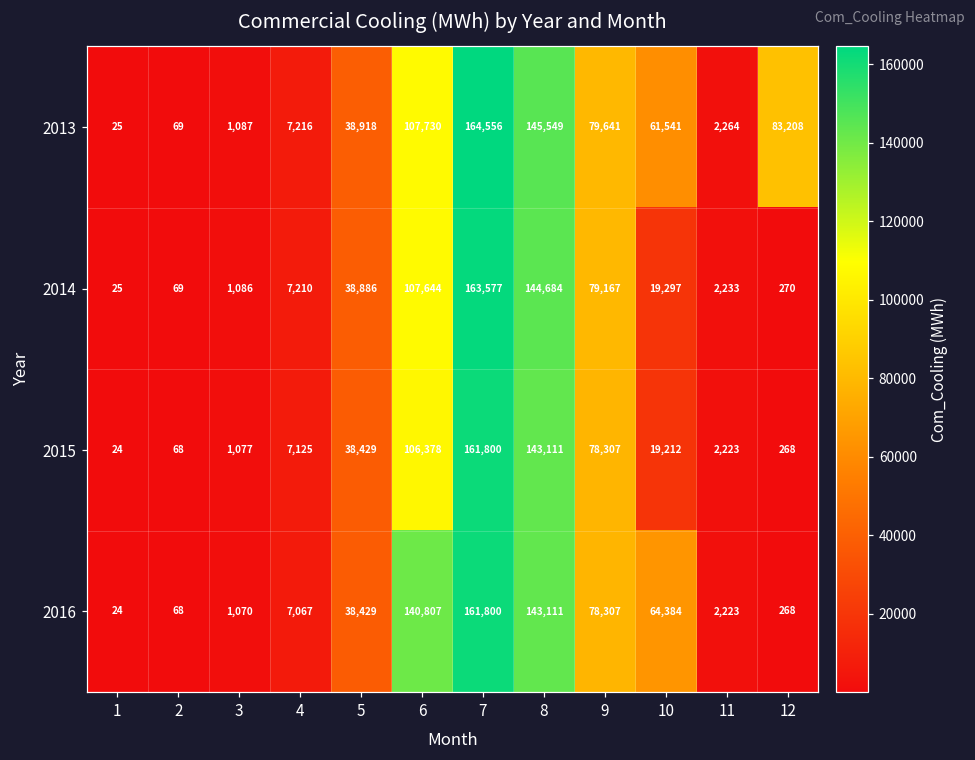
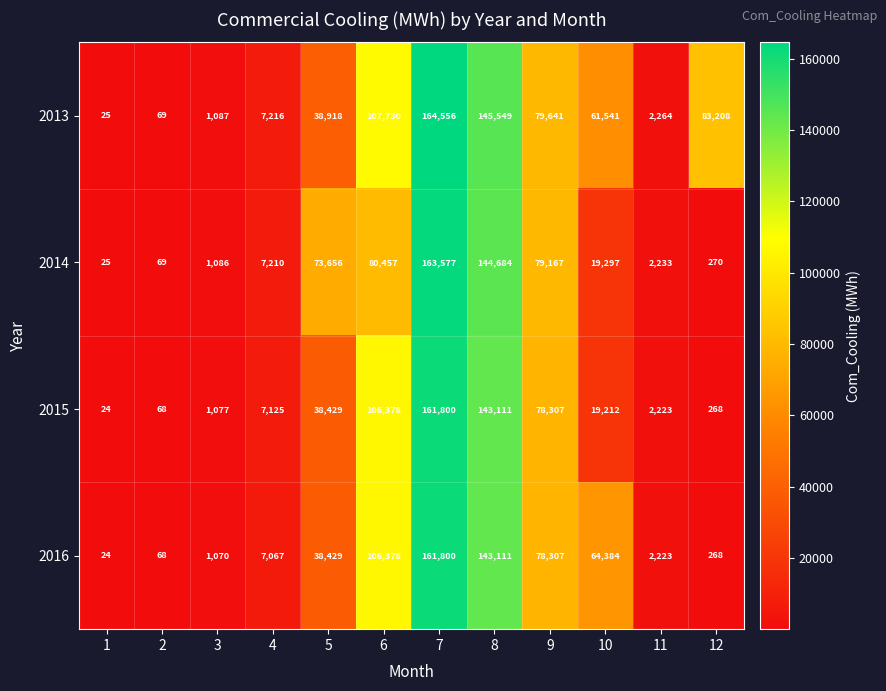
  {
    "2013": {
      "1": "25",
      "2": "69",
      "3": "1,087",
      "4": "7,216",
      "5": "38,918",
      "6": "107,730",
      "7": "164,556",
      "8": "145,549",
      "9": "79,641",
      "10": "61,541",
      "11": "2,264",
      "12": "83,208"
    },
    "2014": {
      "1": "25",
      "2": "69",
      "3": "1,086",
      "4": "7,210",
-     "5": "38,886",
-     "6": "107,644",
+     "5": "73,656",
+     "6": "80,457",
      "7": "163,577",
      "8": "144,684",
      "9": "79,167",
      "10": "19,297",
      "11": "2,233",
      "12": "270"
    },
    "2015": {
      "1": "24",
      "2": "68",
      "3": "1,077",
      "4": "7,125",
      "5": "38,429",
      "6": "106,378",
      "7": "161,800",
      "8": "143,111",
      "9": "78,307",
      "10": "19,212",
      "11": "2,223",
      "12": "268"
    },
    "2016": {
      "1": "24",
      "2": "68",
      "3": "1,070",
      "4": "7,067",
      "5": "38,429",
-     "6": "140,807",
+     "6": "106,378",
      "7": "161,800",
      "8": "143,111",
      "9": "78,307",
      "10": "64,384",
      "11": "2,223",
      "12": "268"
    }
  }
